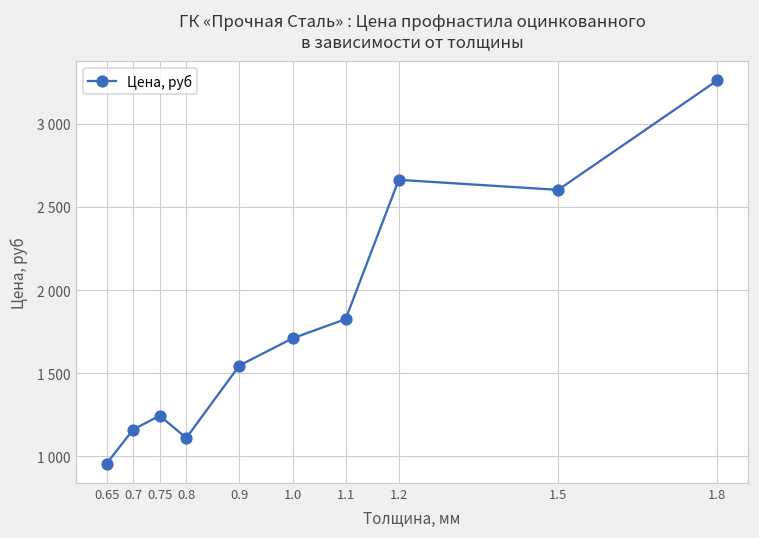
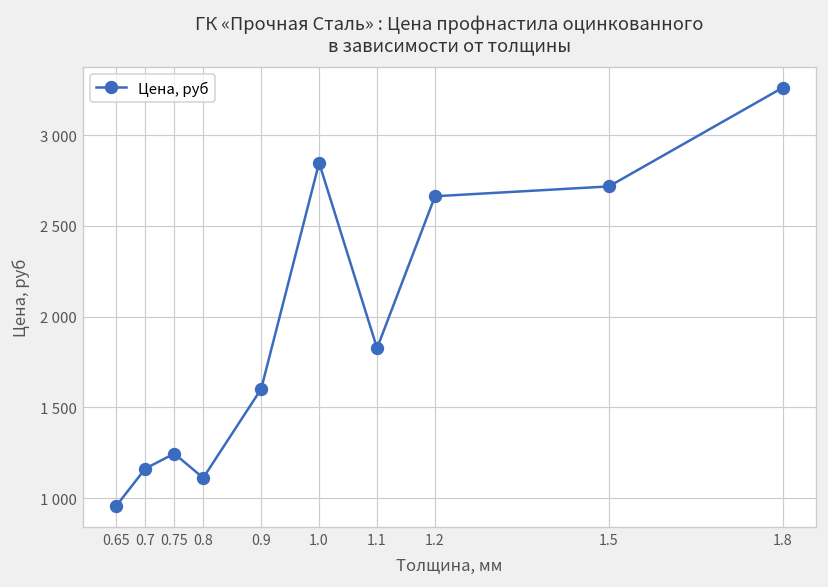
  {
    "0.65": 960,
    "0.7": 1160,
    "0.75": 1250,
    "0.8": 1110,
-   "0.9": 1550,
-   "1.0": 1710,
+   "0.9": 1600,
+   "1.0": 2850,
    "1.1": 1830,
    "1.2": 2660,
-   "1.5": 2600,
+   "1.5": 2720,
    "1.8": 3260
  }
